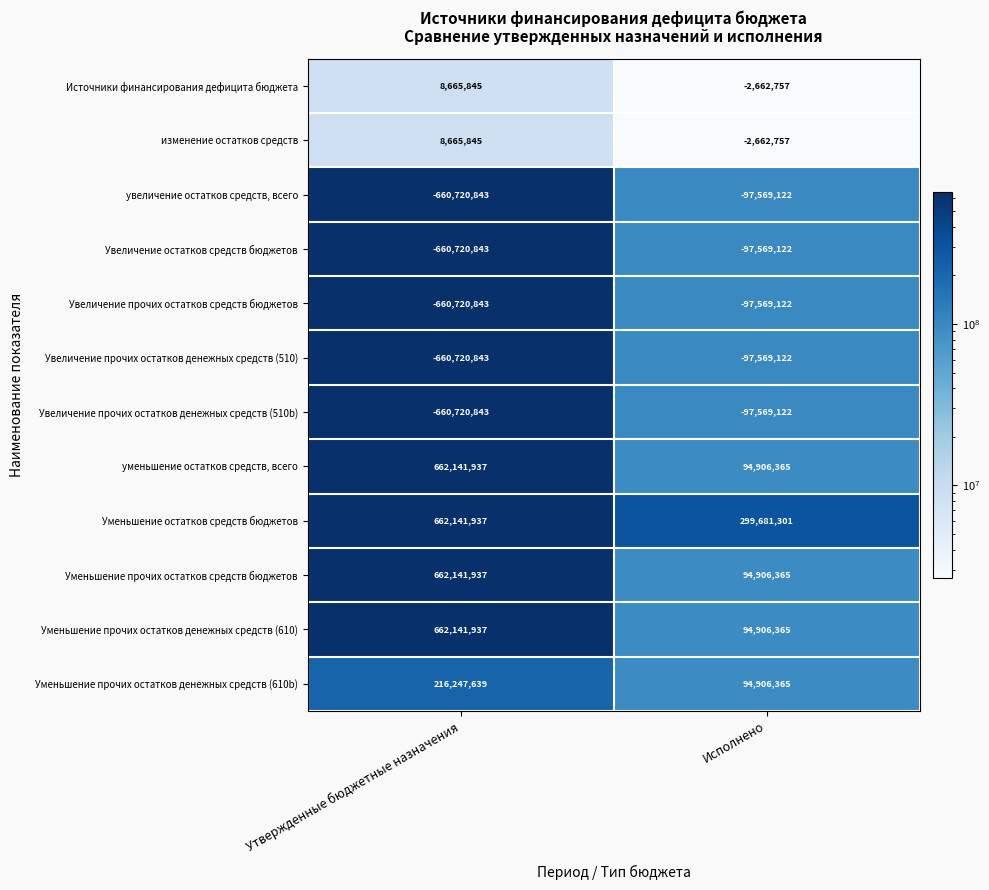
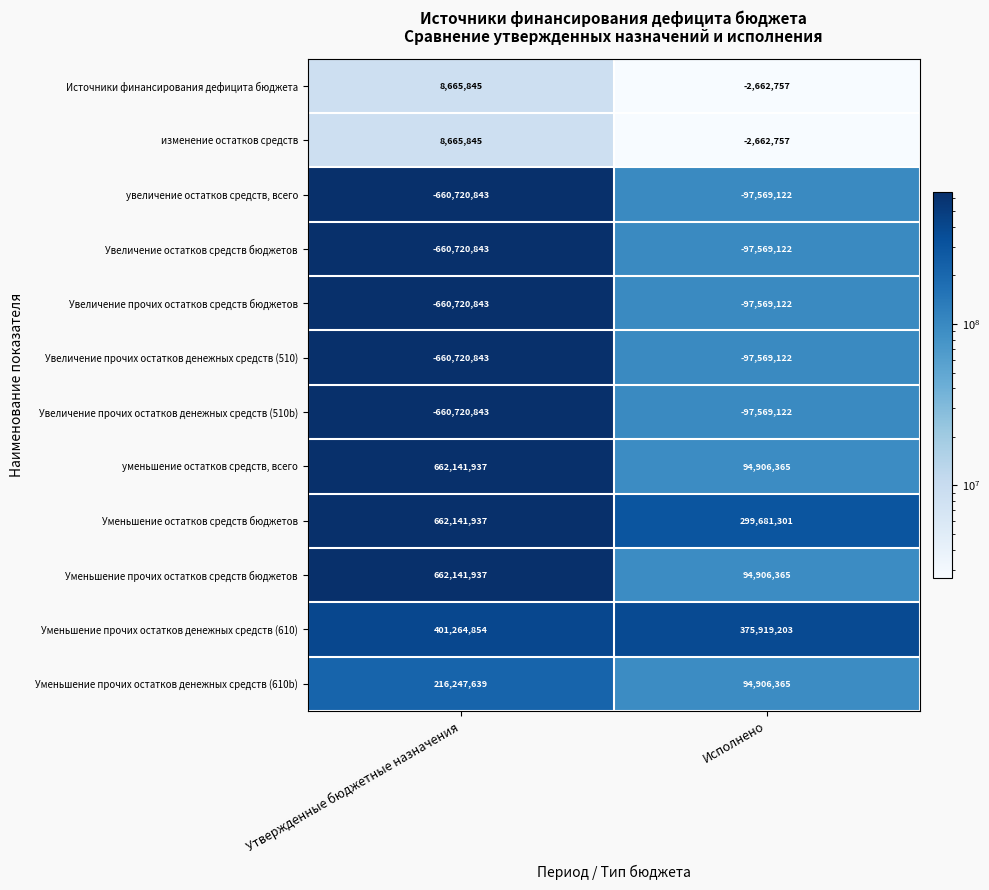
  {
    "Источники финансирования дефицита бюджета": {
      "Утвержденные бюджетные назначения": "8,665,845",
      "Исполнено": "-2,662,757"
    },
    "изменение остатков средств": {
      "Утвержденные бюджетные назначения": "8,665,845",
      "Исполнено": "-2,662,757"
    },
    "увеличение остатков средств, всего": {
      "Утвержденные бюджетные назначения": "-660,720,843",
      "Исполнено": "-97,569,122"
    },
    "Увеличение остатков средств бюджетов": {
      "Утвержденные бюджетные назначения": "-660,720,843",
      "Исполнено": "-97,569,122"
    },
    "Увеличение прочих остатков средств бюджетов": {
      "Утвержденные бюджетные назначения": "-660,720,843",
      "Исполнено": "-97,569,122"
    },
    "Увеличение прочих остатков денежных средств (510)": {
      "Утвержденные бюджетные назначения": "-660,720,843",
      "Исполнено": "-97,569,122"
    },
    "Увеличение прочих остатков денежных средств (510b)": {
      "Утвержденные бюджетные назначения": "-660,720,843",
      "Исполнено": "-97,569,122"
    },
    "уменьшение остатков средств, всего": {
      "Утвержденные бюджетные назначения": "662,141,937",
      "Исполнено": "94,906,365"
    },
    "Уменьшение остатков средств бюджетов": {
      "Утвержденные бюджетные назначения": "662,141,937",
      "Исполнено": "299,681,301"
    },
    "Уменьшение прочих остатков средств бюджетов": {
      "Утвержденные бюджетные назначения": "662,141,937",
      "Исполнено": "94,906,365"
    },
    "Уменьшение прочих остатков денежных средств (610)": {
-     "Утвержденные бюджетные назначения": "662,141,937",
-     "Исполнено": "94,906,365"
+     "Утвержденные бюджетные назначения": "401,264,854",
+     "Исполнено": "375,919,203"
    },
    "Уменьшение прочих остатков денежных средств (610b)": {
      "Утвержденные бюджетные назначения": "216,247,639",
      "Исполнено": "94,906,365"
    }
  }
